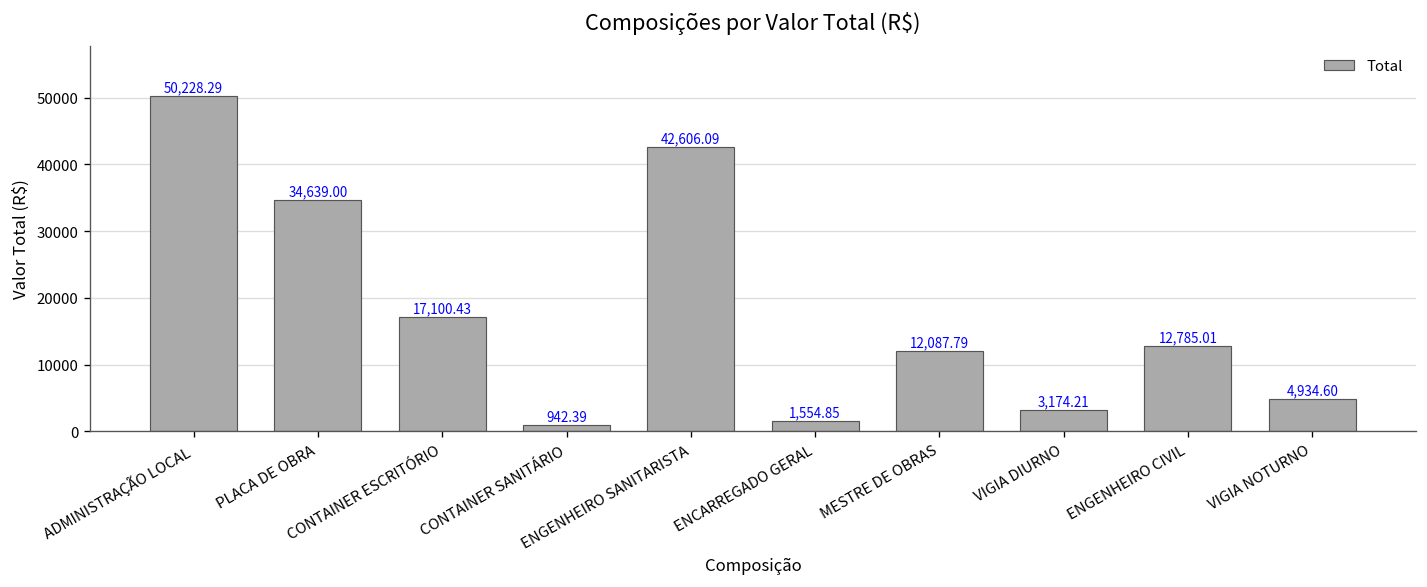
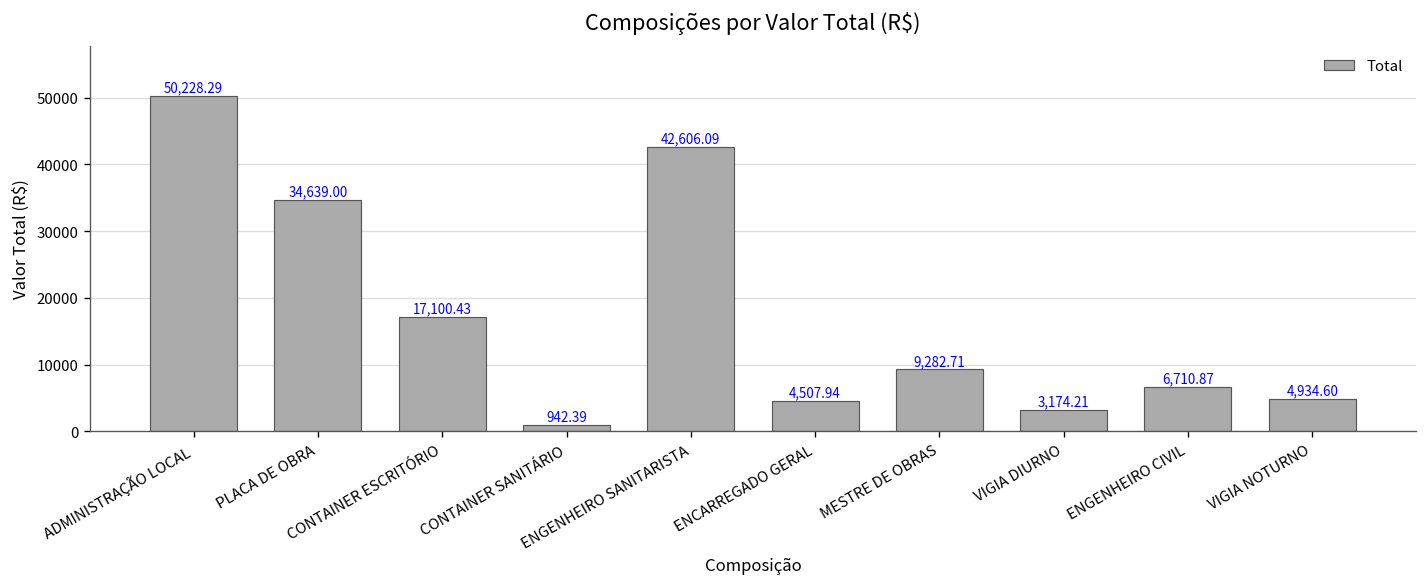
  {
    "ADMINISTRAÇÃO LOCAL": "50,228.29",
    "PLACA DE OBRA": "34,639.00",
    "CONTAINER ESCRITÓRIO": "17,100.43",
    "CONTAINER SANITÁRIO": "942.39",
    "ENGENHEIRO SANITARISTA": "42,606.09",
-   "ENCARREGADO GERAL": "1,554.85",
-   "MESTRE DE OBRAS": "12,087.79",
+   "ENCARREGADO GERAL": "4,507.94",
+   "MESTRE DE OBRAS": "9,282.71",
    "VIGIA DIURNO": "3,174.21",
-   "ENGENHEIRO CIVIL": "12,785.01",
+   "ENGENHEIRO CIVIL": "6,710.87",
    "VIGIA NOTURNO": "4,934.60"
  }
